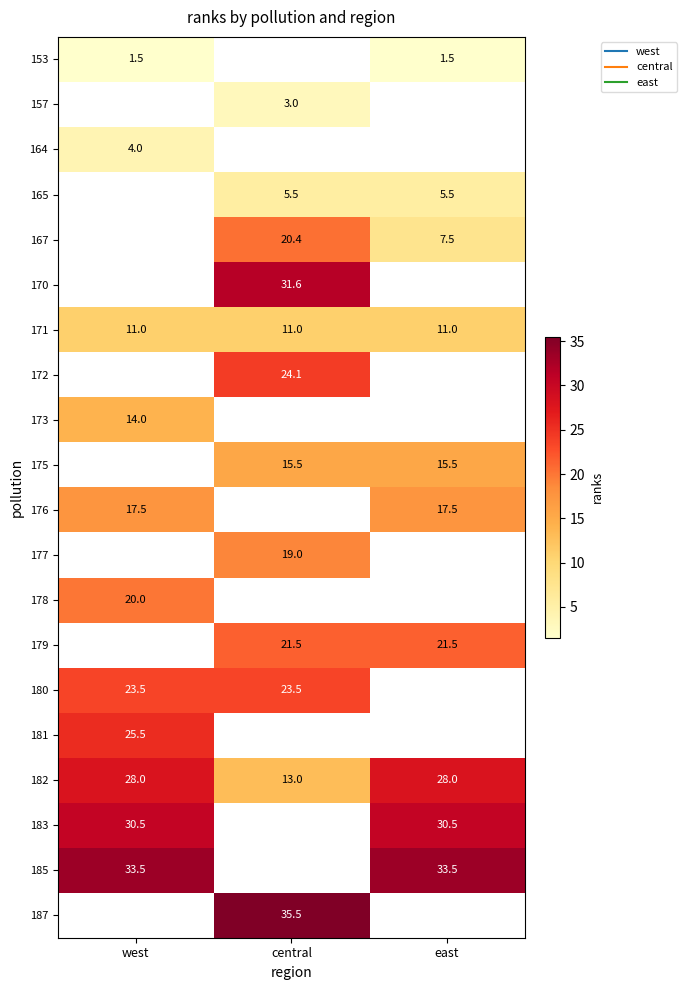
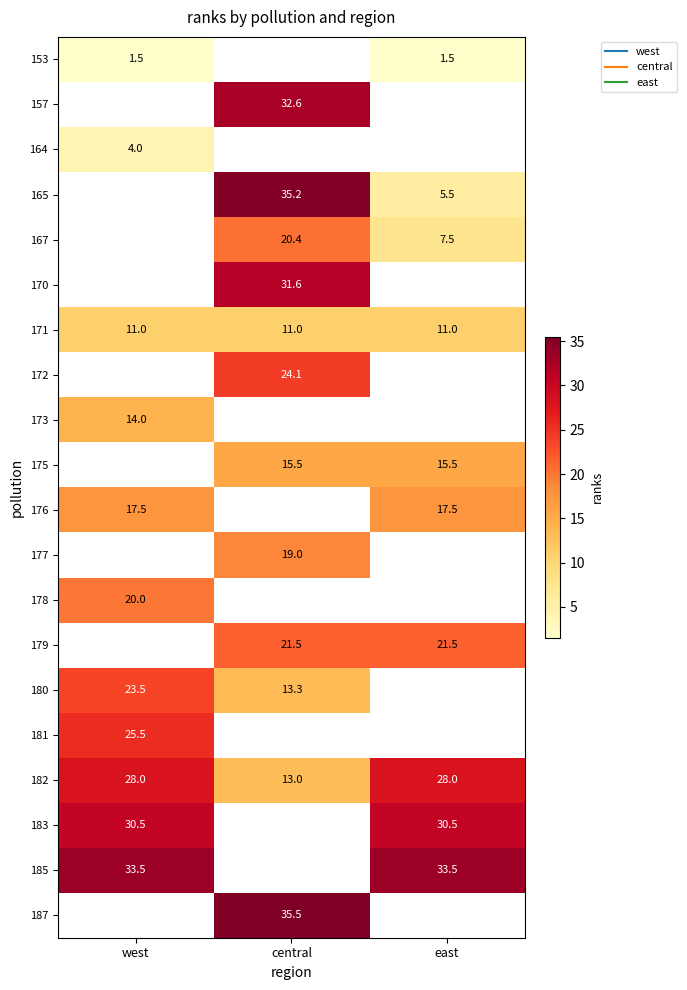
  {
    "153": {
      "west": 1.5,
      "east": 1.5
    },
    "157": {
-     "central": 3.0
+     "central": 32.6
    },
    "164": {
      "west": 4.0
    },
    "165": {
-     "central": 5.5,
+     "central": 35.2,
      "east": 5.5
    },
    "167": {
      "central": 20.4,
      "east": 7.5
    },
    "170": {
      "central": 31.6
    },
    "171": {
      "west": 11.0,
      "central": 11.0,
      "east": 11.0
    },
    "172": {
      "central": 24.1
    },
    "173": {
      "west": 14.0
    },
    "175": {
      "central": 15.5,
      "east": 15.5
    },
    "176": {
      "west": 17.5,
      "east": 17.5
    },
    "177": {
      "central": 19.0
    },
    "178": {
      "west": 20.0
    },
    "179": {
      "central": 21.5,
      "east": 21.5
    },
    "180": {
      "west": 23.5,
-     "central": 23.5
+     "central": 13.3
    },
    "181": {
      "west": 25.5
    },
    "182": {
      "west": 28.0,
      "central": 13.0,
      "east": 28.0
    },
    "183": {
      "west": 30.5,
      "east": 30.5
    },
    "185": {
      "west": 33.5,
      "east": 33.5
    },
    "187": {
      "central": 35.5
    }
  }
